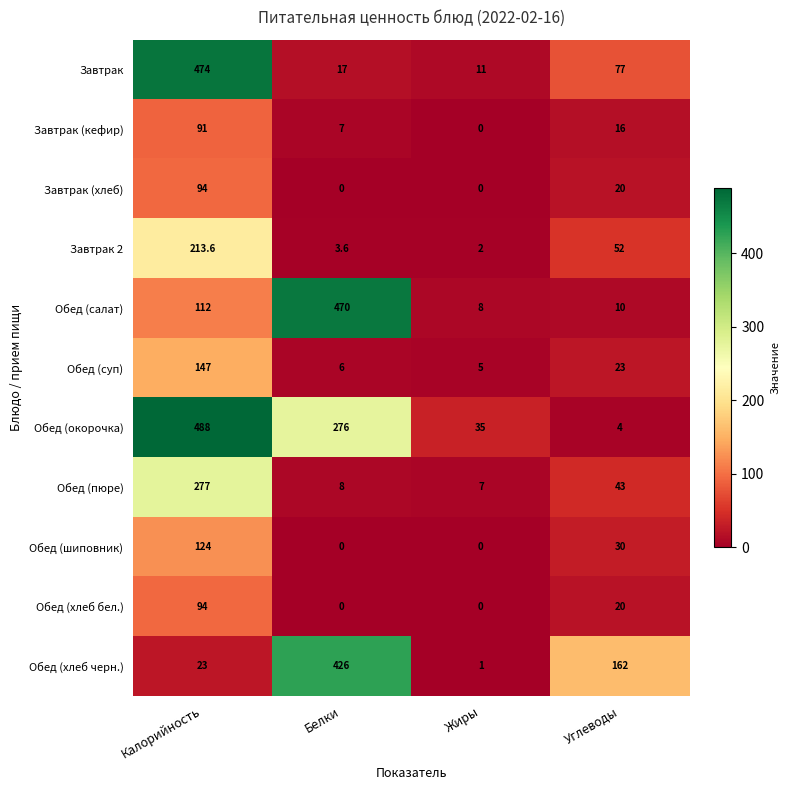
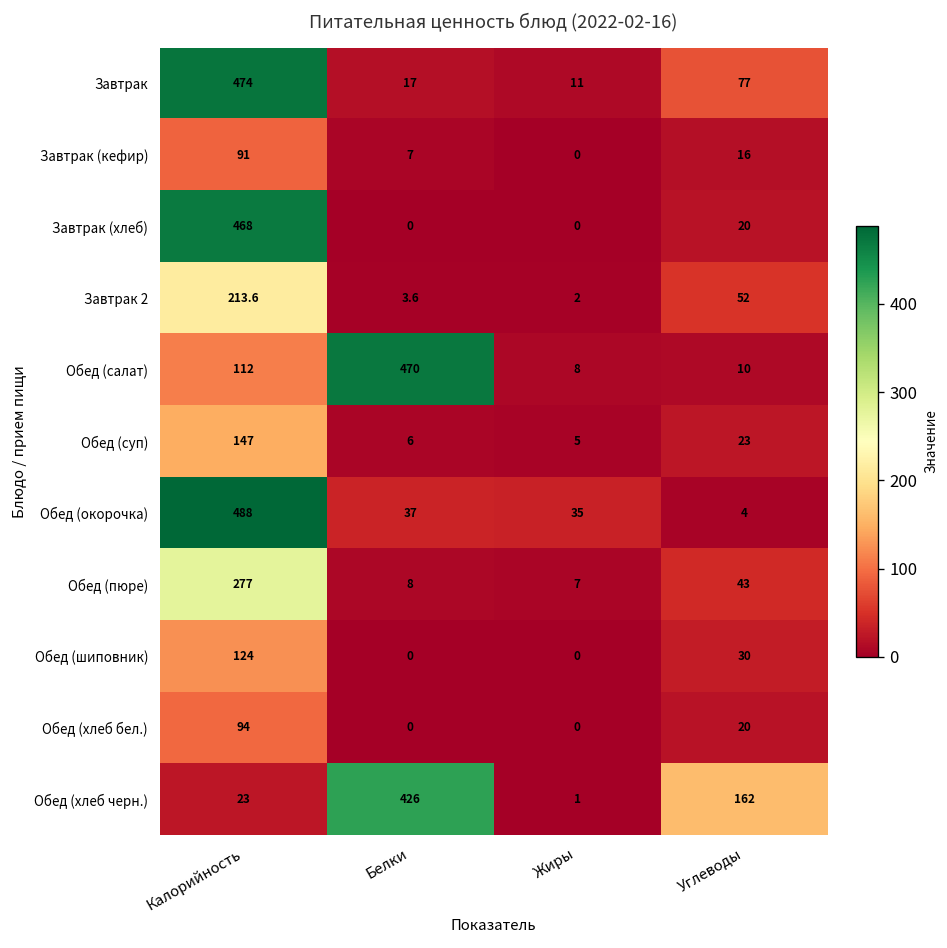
  {
    "Завтрак": {
      "Калорийность": 474,
      "Белки": 17,
      "Жиры": 11,
      "Углеводы": 77
    },
    "Завтрак (кефир)": {
      "Калорийность": 91,
      "Белки": 7,
      "Жиры": 0,
      "Углеводы": 16
    },
    "Завтрак (хлеб)": {
-     "Калорийность": 94,
+     "Калорийность": 468,
      "Белки": 0,
      "Жиры": 0,
      "Углеводы": 20
    },
    "Завтрак 2": {
      "Калорийность": 213.6,
      "Белки": 3.6,
      "Жиры": 2,
      "Углеводы": 52
    },
    "Обед (салат)": {
      "Калорийность": 112,
      "Белки": 470,
      "Жиры": 8,
      "Углеводы": 10
    },
    "Обед (суп)": {
      "Калорийность": 147,
      "Белки": 6,
      "Жиры": 5,
      "Углеводы": 23
    },
    "Обед (окорочка)": {
      "Калорийность": 488,
-     "Белки": 276,
+     "Белки": 37,
      "Жиры": 35,
      "Углеводы": 4
    },
    "Обед (пюре)": {
      "Калорийность": 277,
      "Белки": 8,
      "Жиры": 7,
      "Углеводы": 43
    },
    "Обед (шиповник)": {
      "Калорийность": 124,
      "Белки": 0,
      "Жиры": 0,
      "Углеводы": 30
    },
    "Обед (хлеб бел.)": {
      "Калорийность": 94,
      "Белки": 0,
      "Жиры": 0,
      "Углеводы": 20
    },
    "Обед (хлеб черн.)": {
      "Калорийность": 23,
      "Белки": 426,
      "Жиры": 1,
      "Углеводы": 162
    }
  }
